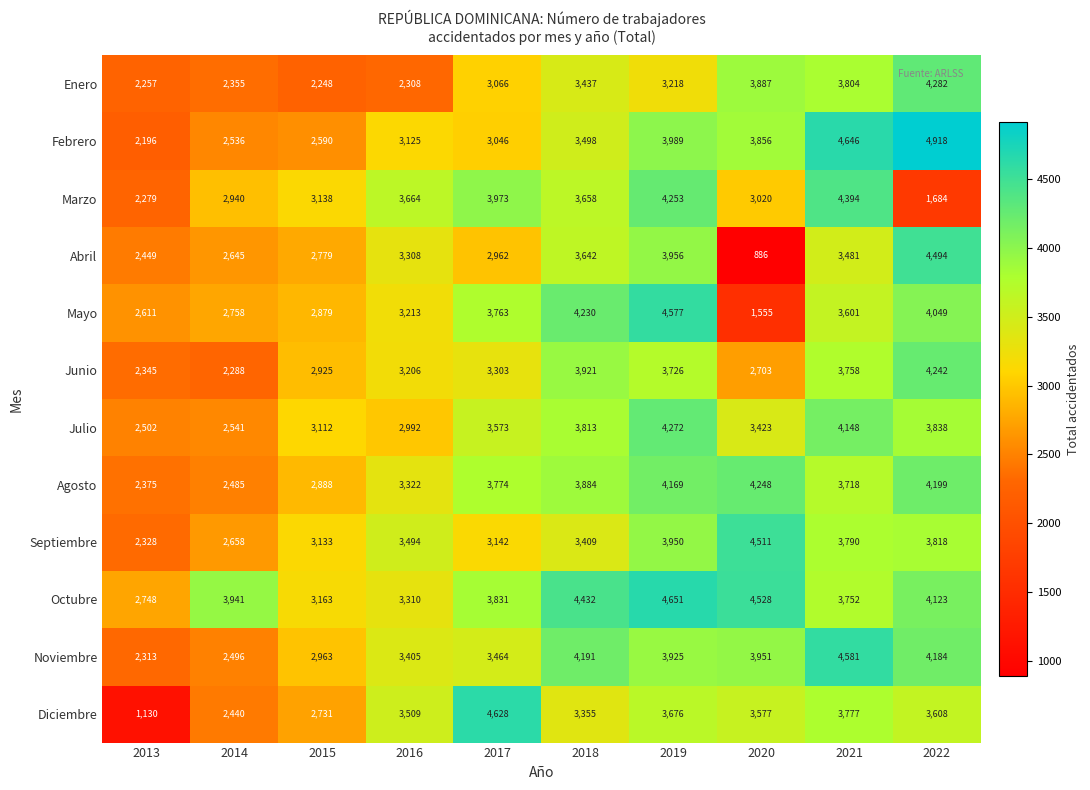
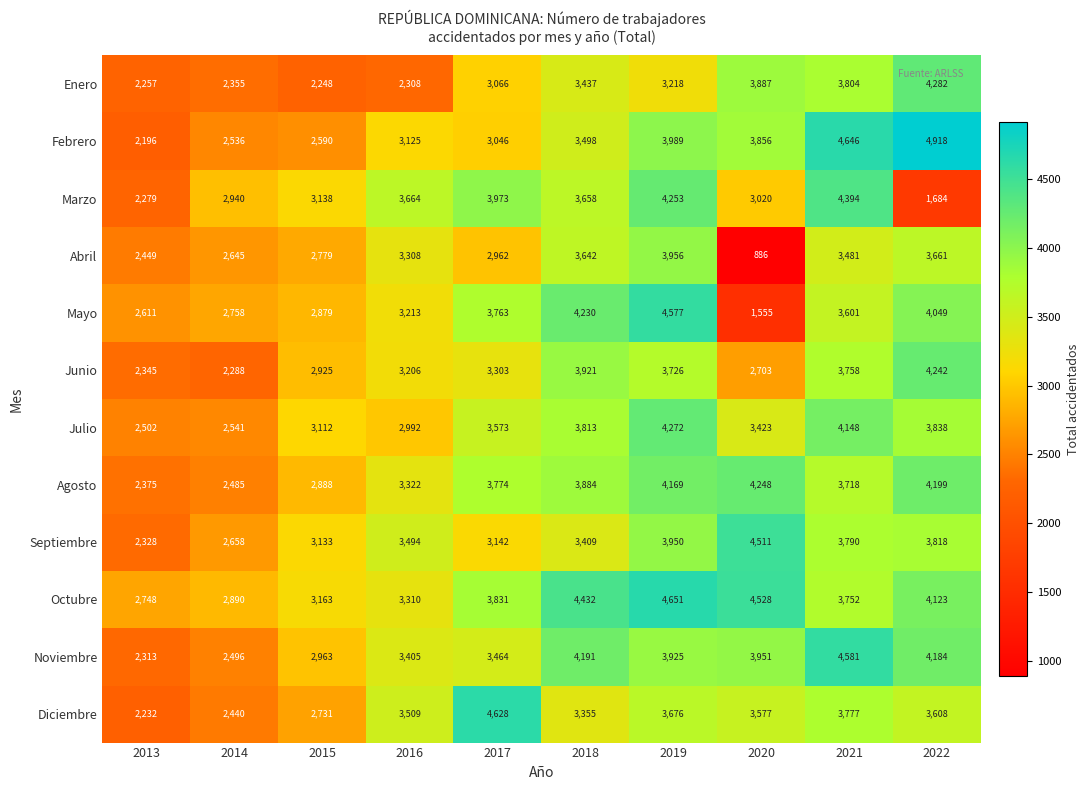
  {
    "Enero": {
      "2013": "2,257",
      "2014": "2,355",
      "2015": "2,248",
      "2016": "2,308",
      "2017": "3,066",
      "2018": "3,437",
      "2019": "3,218",
      "2020": "3,887",
      "2021": "3,804"
    },
    "Febrero": {
      "2013": "2,196",
      "2014": "2,536",
      "2015": "2,590",
      "2016": "3,125",
      "2017": "3,046",
      "2018": "3,498",
      "2019": "3,989",
      "2020": "3,856",
      "2021": "4,646",
      "2022": "4,918"
    },
    "Marzo": {
      "2013": "2,279",
      "2014": "2,940",
      "2015": "3,138",
      "2016": "3,664",
      "2017": "3,973",
      "2018": "3,658",
      "2019": "4,253",
      "2020": "3,020",
      "2021": "4,394",
      "2022": "1,684"
    },
    "Abril": {
      "2013": "2,449",
      "2014": "2,645",
      "2015": "2,779",
      "2016": "3,308",
      "2017": "2,962",
      "2018": "3,642",
      "2019": "3,956",
      "2020": "886",
      "2021": "3,481",
-     "2022": "4,494"
+     "2022": "3,661"
    },
    "Mayo": {
      "2013": "2,611",
      "2014": "2,758",
      "2015": "2,879",
      "2016": "3,213",
      "2017": "3,763",
      "2018": "4,230",
      "2019": "4,577",
      "2020": "1,555",
      "2021": "3,601",
      "2022": "4,049"
    },
    "Junio": {
      "2013": "2,345",
      "2014": "2,288",
      "2015": "2,925",
      "2016": "3,206",
      "2017": "3,303",
      "2018": "3,921",
      "2019": "3,726",
      "2020": "2,703",
      "2021": "3,758",
      "2022": "4,242"
    },
    "Julio": {
      "2013": "2,502",
      "2014": "2,541",
      "2015": "3,112",
      "2016": "2,992",
      "2017": "3,573",
      "2018": "3,813",
      "2019": "4,272",
      "2020": "3,423",
      "2021": "4,148",
      "2022": "3,838"
    },
    "Agosto": {
      "2013": "2,375",
      "2014": "2,485",
      "2015": "2,888",
      "2016": "3,322",
      "2017": "3,774",
      "2018": "3,884",
      "2019": "4,169",
      "2020": "4,248",
      "2021": "3,718",
      "2022": "4,199"
    },
    "Septiembre": {
      "2013": "2,328",
      "2014": "2,658",
      "2015": "3,133",
      "2016": "3,494",
      "2017": "3,142",
      "2018": "3,409",
      "2019": "3,950",
      "2020": "4,511",
      "2021": "3,790",
      "2022": "3,818"
    },
    "Octubre": {
      "2013": "2,748",
-     "2014": "3,941",
+     "2014": "2,890",
      "2015": "3,163",
      "2016": "3,310",
      "2017": "3,831",
      "2018": "4,432",
      "2019": "4,651",
      "2020": "4,528",
      "2021": "3,752",
      "2022": "4,123"
    },
    "Noviembre": {
      "2013": "2,313",
      "2014": "2,496",
      "2015": "2,963",
      "2016": "3,405",
      "2017": "3,464",
      "2018": "4,191",
      "2019": "3,925",
      "2020": "3,951",
      "2021": "4,581",
      "2022": "4,184"
    },
    "Diciembre": {
-     "2013": "1,130",
+     "2013": "2,232",
      "2014": "2,440",
      "2015": "2,731",
      "2016": "3,509",
      "2017": "4,628",
      "2018": "3,355",
      "2019": "3,676",
      "2020": "3,577",
      "2021": "3,777",
      "2022": "3,608"
    }
  }
